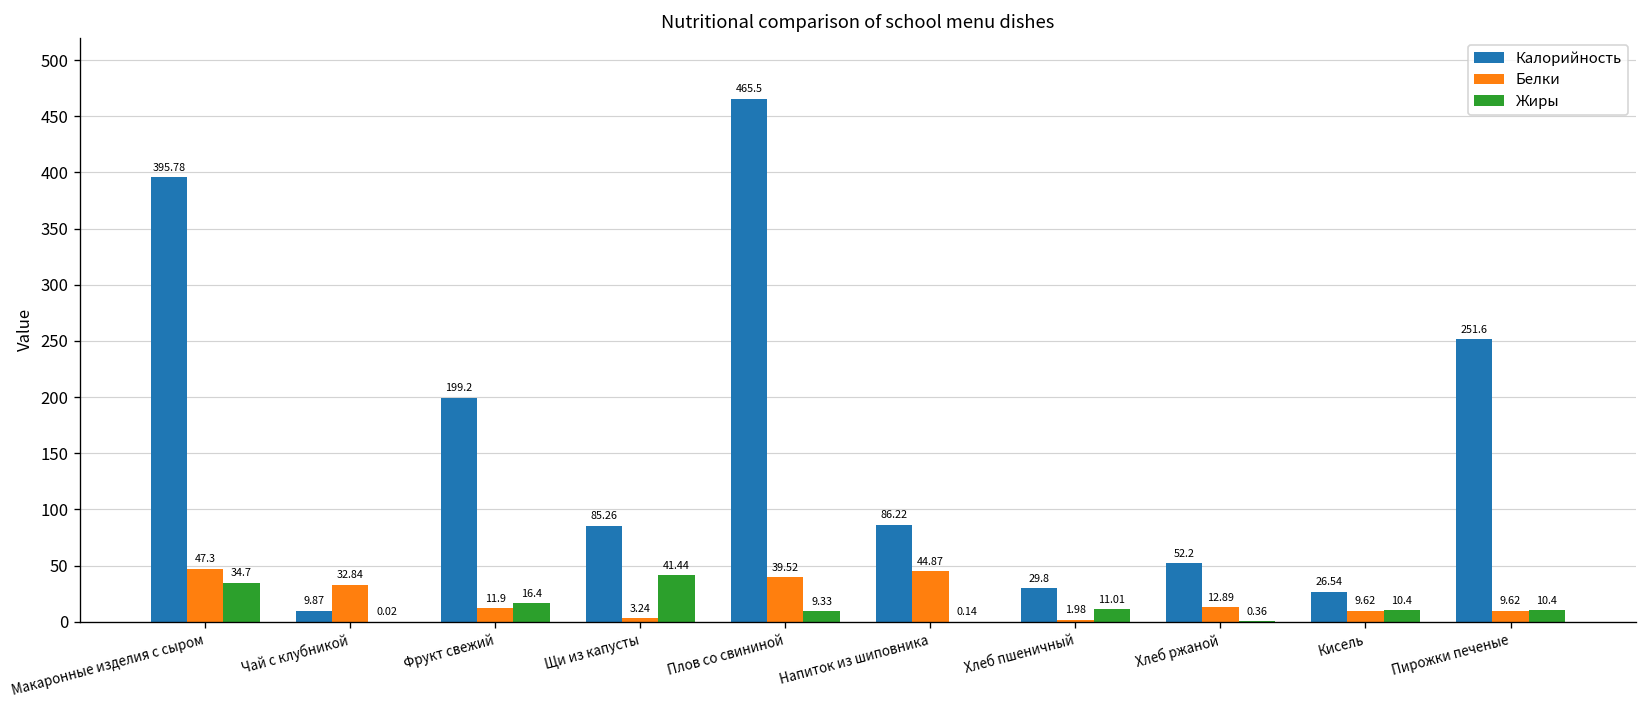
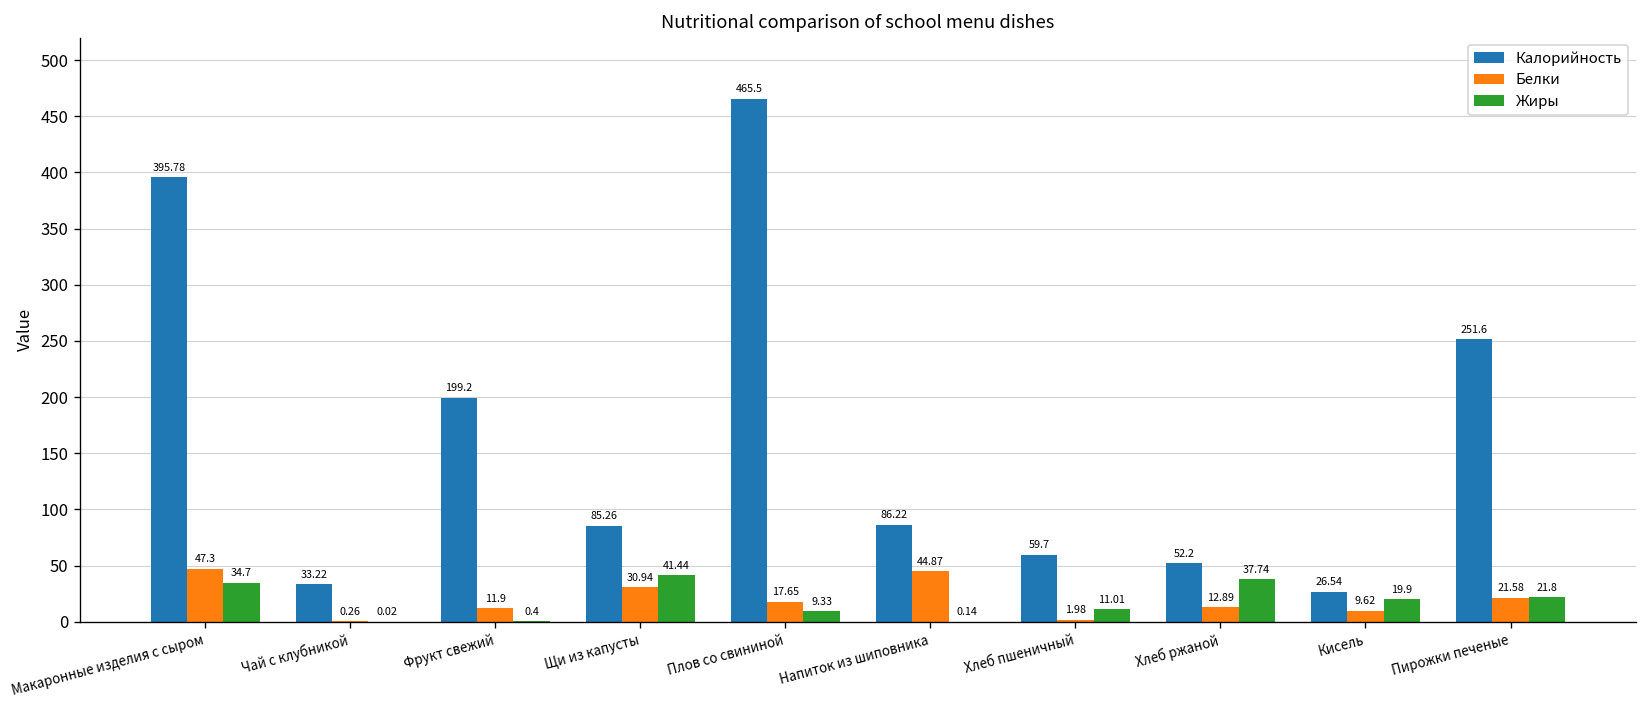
  {
    "Калорийность": {
      "Макаронные изделия с сыром": 395.78,
-     "Чай с клубникой": 9.87,
+     "Чай с клубникой": 33.22,
      "Фрукт свежий": 199.2,
      "Щи из капусты": 85.26,
      "Плов со свининой": 465.5,
      "Напиток из шиповника": 86.22,
-     "Хлеб пшеничный": 29.8,
+     "Хлеб пшеничный": 59.7,
      "Хлеб ржаной": 52.2,
      "Кисель": 26.54,
      "Пирожки печеные": 251.6
    },
    "Белки": {
      "Макаронные изделия с сыром": 47.3,
-     "Чай с клубникой": 32.84,
+     "Чай с клубникой": 0.26,
      "Фрукт свежий": 11.9,
-     "Щи из капусты": 3.24,
-     "Плов со свининой": 39.52,
+     "Щи из капусты": 30.94,
+     "Плов со свининой": 17.65,
      "Напиток из шиповника": 44.87,
      "Хлеб пшеничный": 1.98,
      "Хлеб ржаной": 12.89,
      "Кисель": 9.62,
-     "Пирожки печеные": 9.62
+     "Пирожки печеные": 21.58
    },
    "Жиры": {
      "Макаронные изделия с сыром": 34.7,
      "Чай с клубникой": 0.02,
-     "Фрукт свежий": 16.4,
+     "Фрукт свежий": 0.4,
      "Щи из капусты": 41.44,
      "Плов со свининой": 9.33,
      "Напиток из шиповника": 0.14,
      "Хлеб пшеничный": 11.01,
-     "Хлеб ржаной": 0.36,
-     "Кисель": 10.4,
-     "Пирожки печеные": 10.4
+     "Хлеб ржаной": 37.74,
+     "Кисель": 19.9,
+     "Пирожки печеные": 21.8
    }
  }
